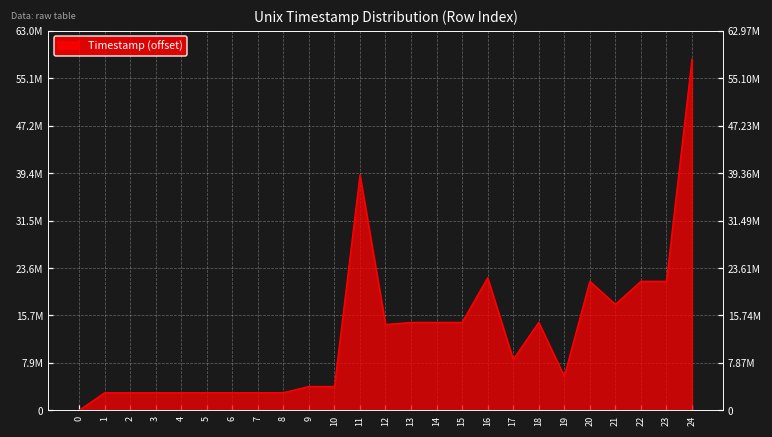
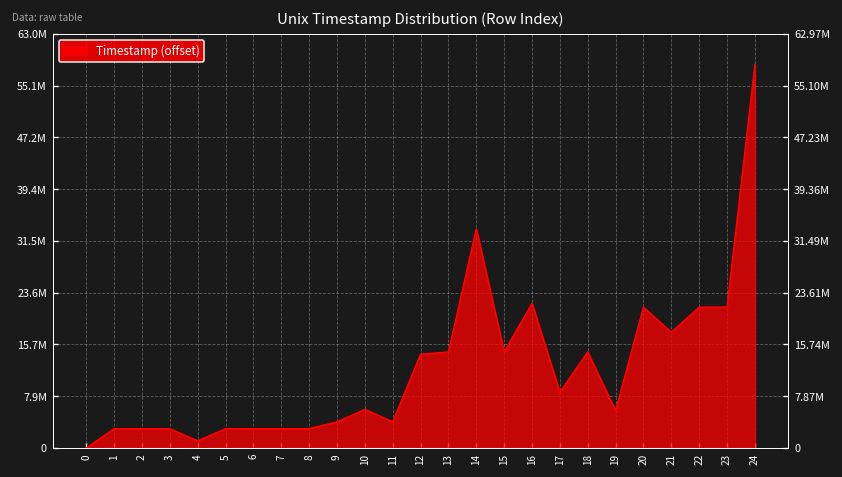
  {
    "0": 0,
    "1": 3000000,
    "2": 3000000,
    "3": 3000000,
-   "4": 3000000,
+   "4": 1000000,
    "5": 3000000,
    "6": 3000000,
    "7": 3000000,
    "8": 3000000,
    "9": 4000000,
-   "10": 4000000,
-   "11": 39000000,
+   "10": 6000000,
+   "11": 4000000,
    "12": 14000000,
    "13": 15000000,
-   "14": 15000000,
+   "14": 33000000,
    "15": 15000000,
    "16": 22000000,
    "17": 8000000,
    "18": 15000000,
    "19": 6000000,
    "20": 21000000,
    "21": 18000000,
    "22": 21000000,
    "23": 21000000,
    "24": 58000000
  }
